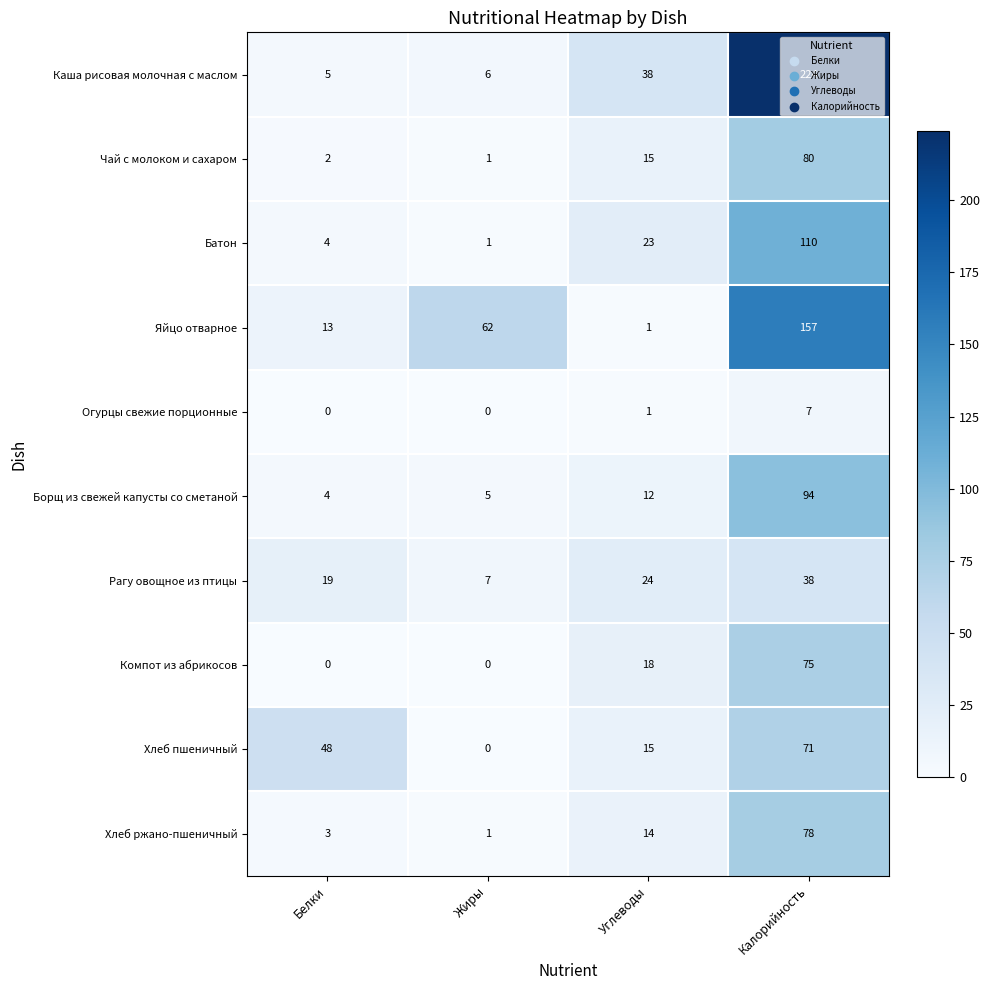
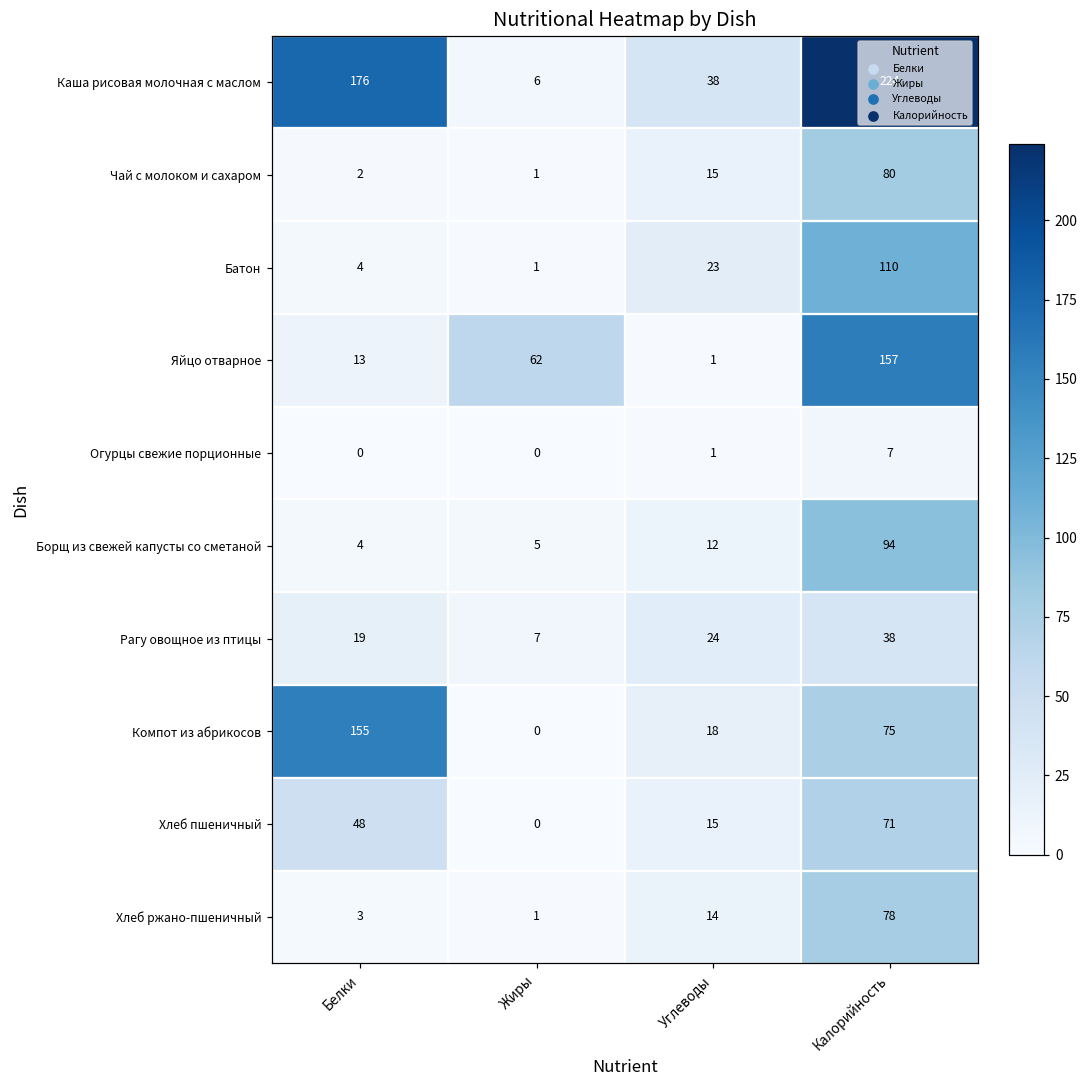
  {
    "Каша рисовая молочная с маслом": {
-     "Белки": 5,
+     "Белки": 176,
      "Жиры": 6,
      "Углеводы": 38
    },
    "Чай с молоком и сахаром": {
      "Белки": 2,
      "Жиры": 1,
      "Углеводы": 15,
      "Калорийность": 80
    },
    "Батон": {
      "Белки": 4,
      "Жиры": 1,
      "Углеводы": 23,
      "Калорийность": 110
    },
    "Яйцо отварное": {
      "Белки": 13,
      "Жиры": 62,
      "Углеводы": 1,
      "Калорийность": 157
    },
    "Огурцы свежие порционные": {
      "Белки": 0,
      "Жиры": 0,
      "Углеводы": 1,
      "Калорийность": 7
    },
    "Борщ из свежей капусты со сметаной": {
      "Белки": 4,
      "Жиры": 5,
      "Углеводы": 12,
      "Калорийность": 94
    },
    "Рагу овощное из птицы": {
      "Белки": 19,
      "Жиры": 7,
      "Углеводы": 24,
      "Калорийность": 38
    },
    "Компот из абрикосов": {
-     "Белки": 0,
+     "Белки": 155,
      "Жиры": 0,
      "Углеводы": 18,
      "Калорийность": 75
    },
    "Хлеб пшеничный": {
      "Белки": 48,
      "Жиры": 0,
      "Углеводы": 15,
      "Калорийность": 71
    },
    "Хлеб ржано-пшеничный": {
      "Белки": 3,
      "Жиры": 1,
      "Углеводы": 14,
      "Калорийность": 78
    }
  }
